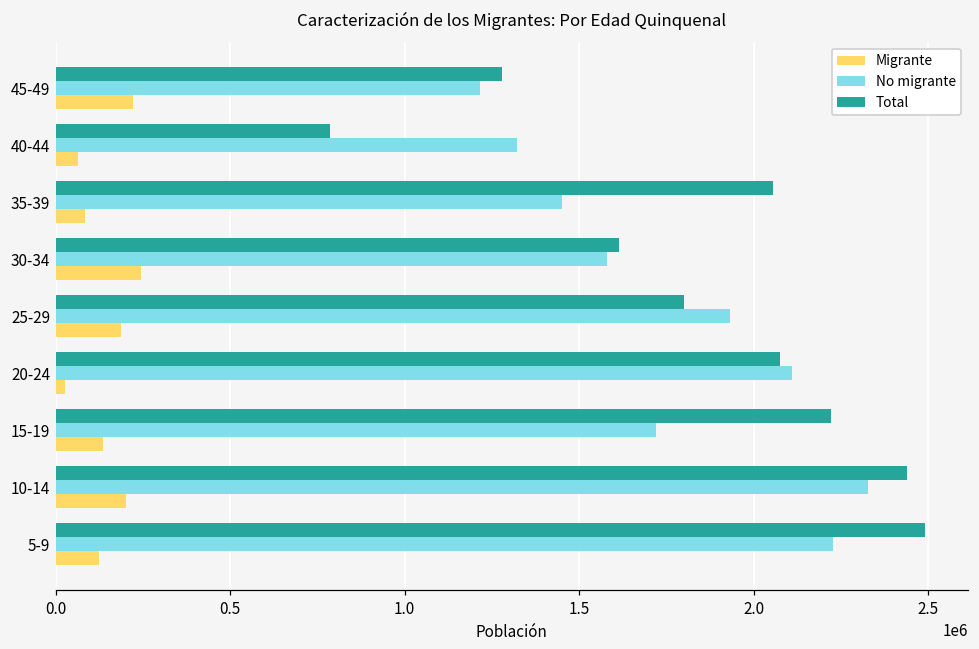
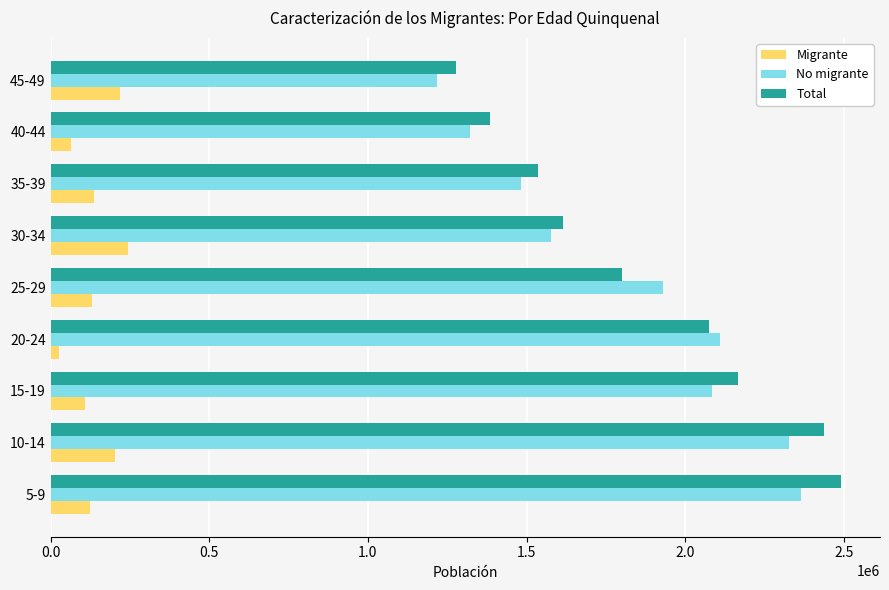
  {
    "Migrante": {
      "45-49": 220000,
      "40-44": 60000,
-     "35-39": 90000,
+     "35-39": 140000,
      "30-34": 240000,
-     "25-29": 190000,
+     "25-29": 130000,
      "20-24": 30000,
-     "15-19": 140000,
+     "15-19": 110000,
      "10-14": 200000,
      "5-9": 130000
    },
    "No migrante": {
      "45-49": 1220000,
      "40-44": 1320000,
-     "35-39": 1450000,
+     "35-39": 1480000,
      "30-34": 1580000,
      "25-29": 1930000,
      "20-24": 2110000,
-     "15-19": 1720000,
+     "15-19": 2090000,
      "10-14": 2330000,
-     "5-9": 2230000
+     "5-9": 2360000
    },
    "Total": {
      "45-49": 1280000,
-     "40-44": 790000,
-     "35-39": 2050000,
+     "40-44": 1380000,
+     "35-39": 1540000,
      "30-34": 1610000,
      "25-29": 1800000,
      "20-24": 2080000,
-     "15-19": 2220000,
+     "15-19": 2170000,
      "10-14": 2440000,
      "5-9": 2490000
    }
  }
